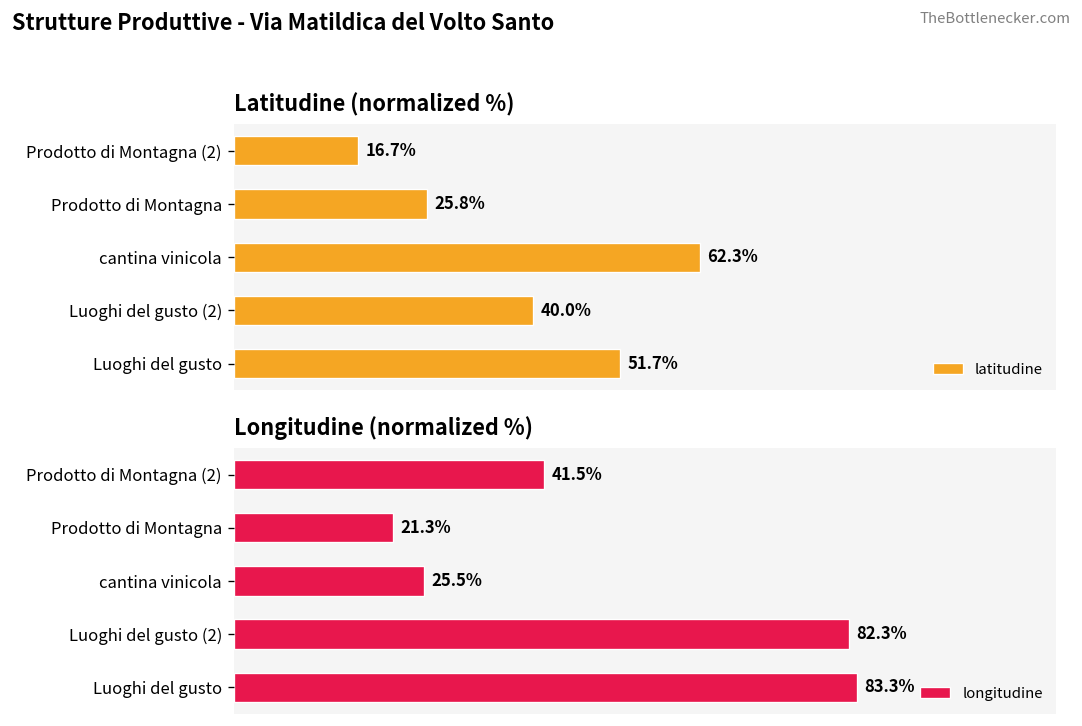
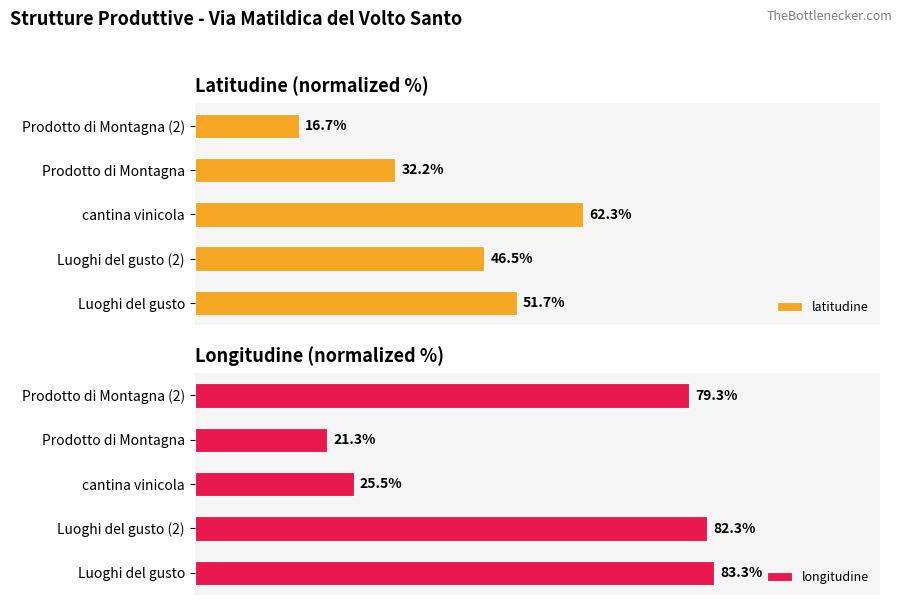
  {
    "Latitudine (normalized %)": {
      "Prodotto di Montagna (2)": "16.7%",
-     "Prodotto di Montagna": "25.8%",
+     "Prodotto di Montagna": "32.2%",
      "cantina vinicola": "62.3%",
-     "Luoghi del gusto (2)": "40.0%",
+     "Luoghi del gusto (2)": "46.5%",
      "Luoghi del gusto": "51.7%"
    },
    "Longitudine (normalized %)": {
-     "Prodotto di Montagna (2)": "41.5%",
+     "Prodotto di Montagna (2)": "79.3%",
      "Prodotto di Montagna": "21.3%",
      "cantina vinicola": "25.5%",
      "Luoghi del gusto (2)": "82.3%",
      "Luoghi del gusto": "83.3%"
    }
  }
